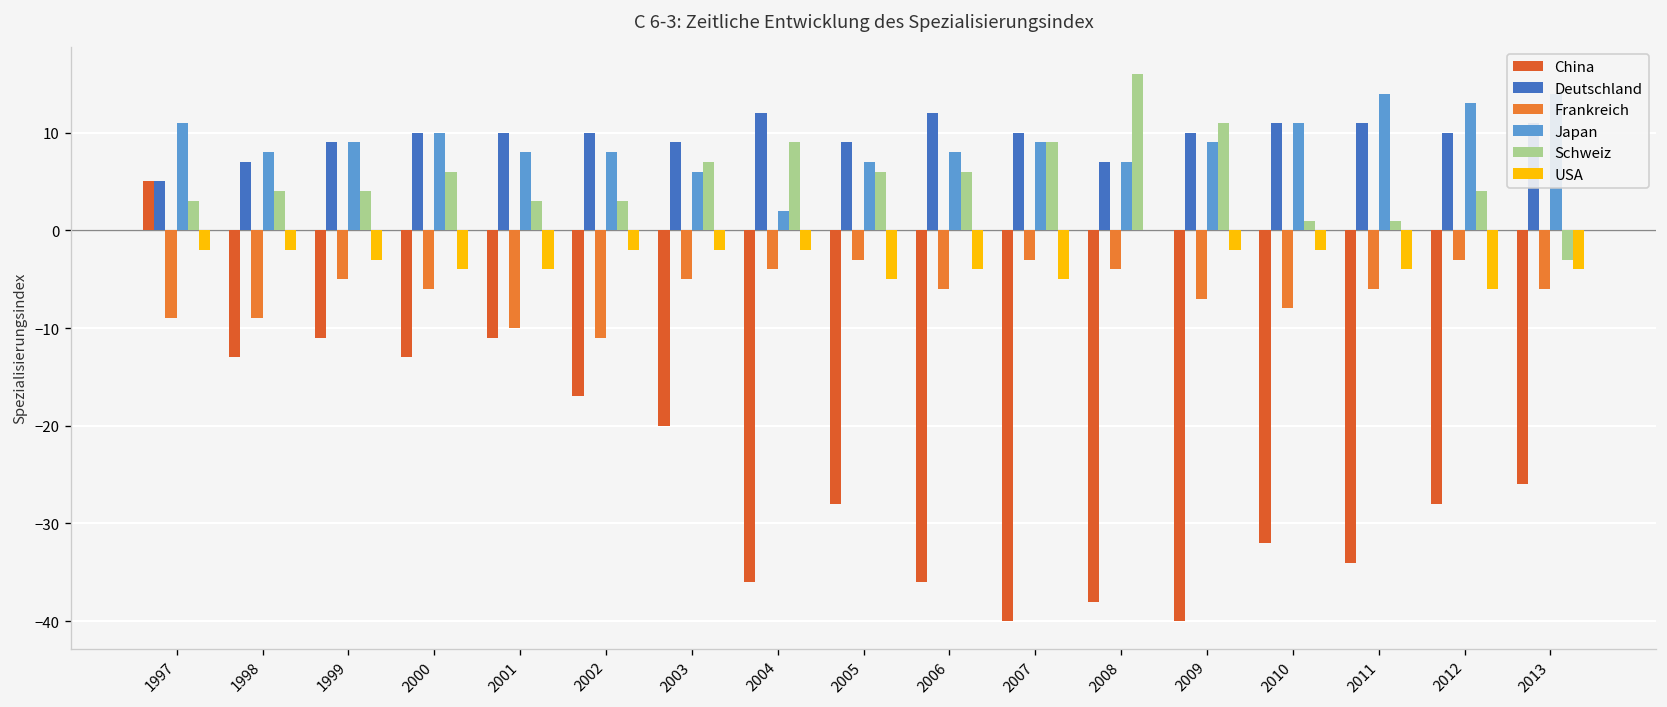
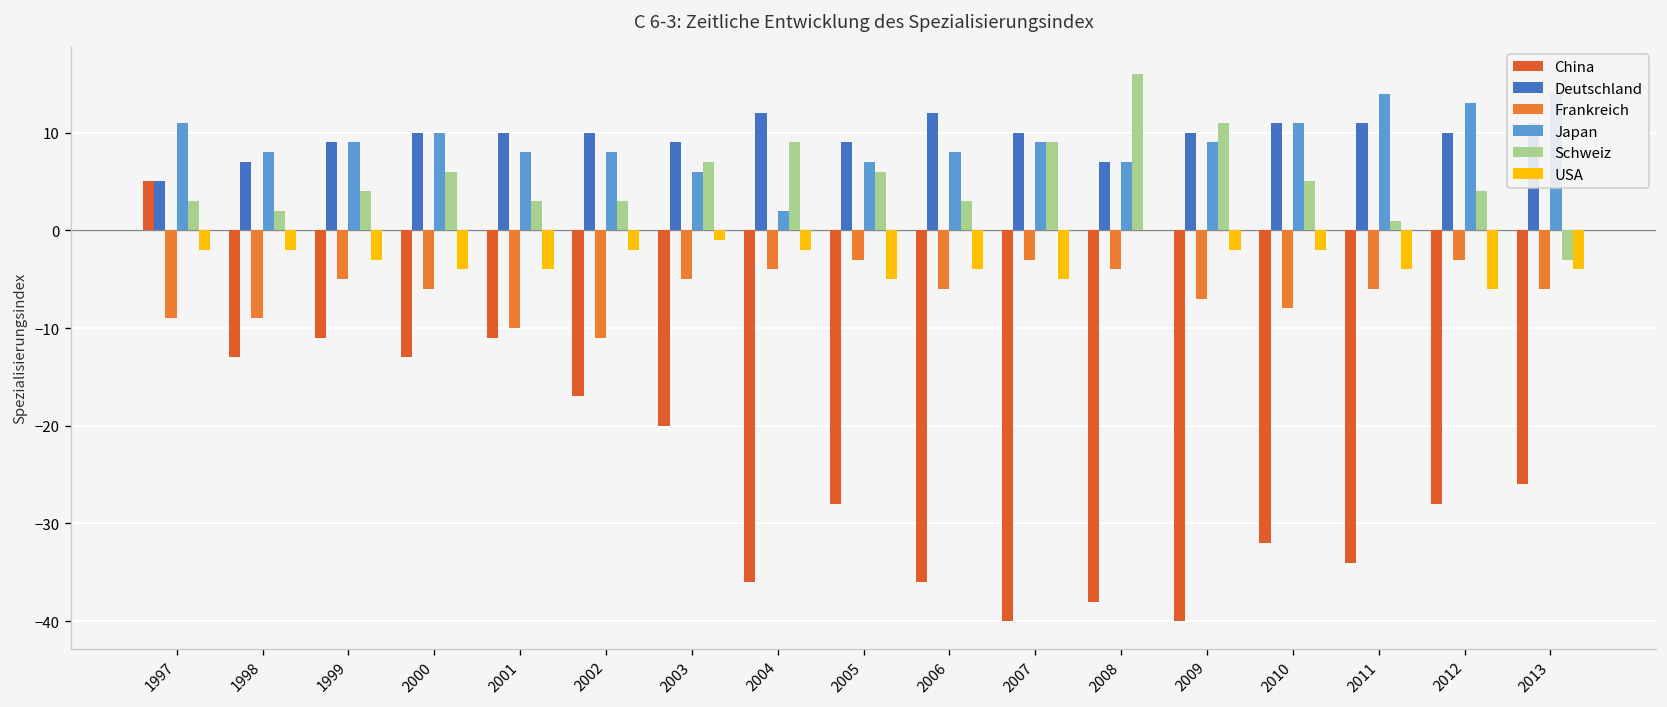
  {
    "Schweiz": {
      "1997": 3,
-     "1998": 4,
+     "1998": 2,
      "1999": 4,
      "2000": 6,
      "2001": 3,
      "2002": 3,
      "2003": 7,
      "2004": 9,
      "2005": 6,
-     "2006": 6,
+     "2006": 3,
      "2007": 9,
      "2008": 16,
      "2009": 11,
-     "2010": 1,
+     "2010": 5,
      "2011": 1,
      "2012": 4,
      "2013": -3
    },
    "USA": {
      "1997": -2,
      "1998": -2,
      "1999": -3,
      "2000": -4,
      "2001": -4,
      "2002": -2,
-     "2003": -2,
+     "2003": -1,
      "2004": -2,
      "2005": -5,
      "2006": -4,
      "2007": -5,
      "2008": 0,
      "2009": -2,
      "2010": -2,
      "2011": -4,
      "2012": -6,
      "2013": -4
    }
  }
